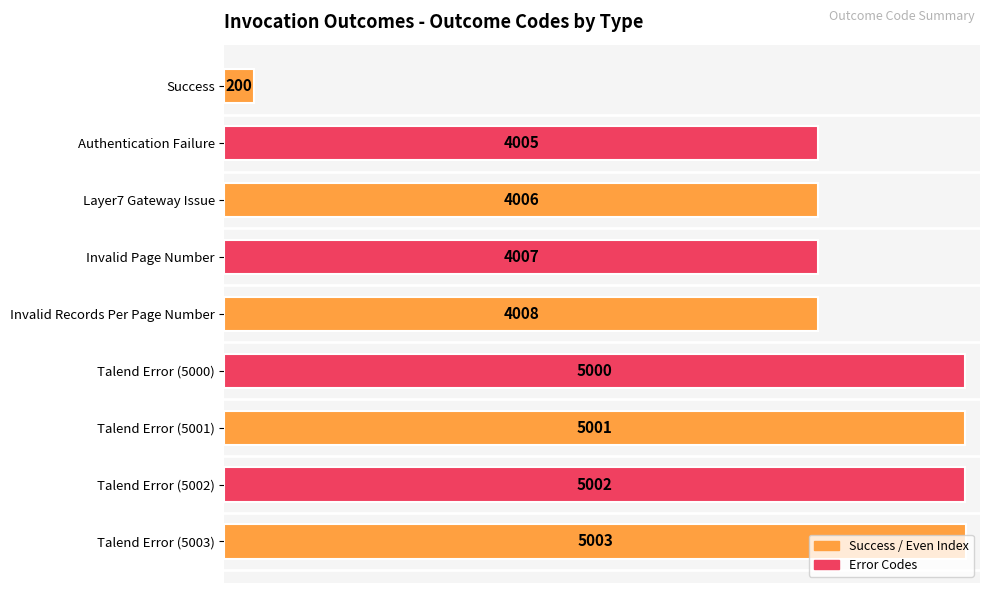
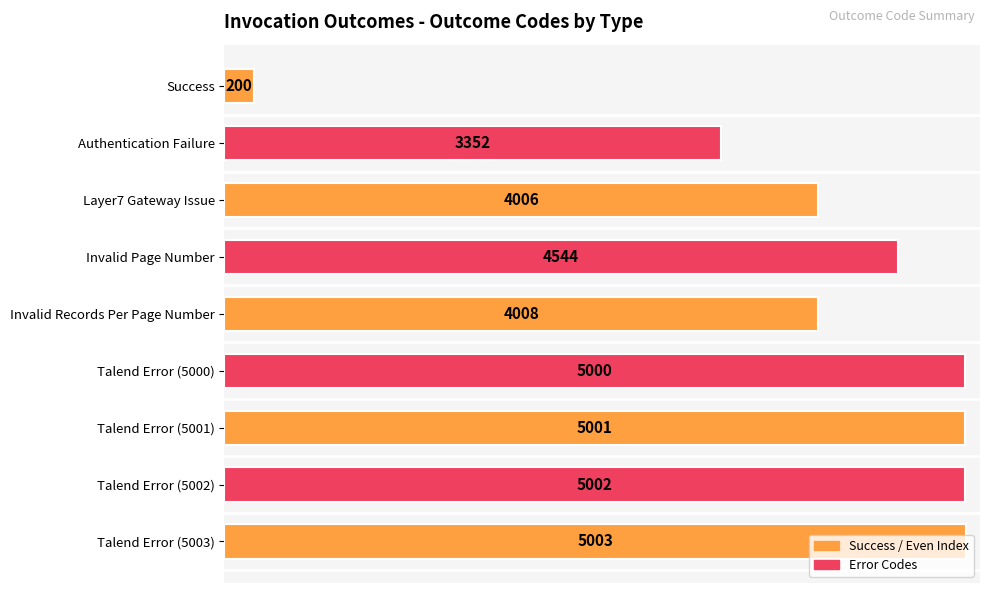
  {
    "Success": 200,
-   "Authentication Failure": 4005,
+   "Authentication Failure": 3352,
    "Layer7 Gateway Issue": 4006,
-   "Invalid Page Number": 4007,
+   "Invalid Page Number": 4544,
    "Invalid Records Per Page Number": 4008,
    "Talend Error (5000)": 5000,
    "Talend Error (5001)": 5001,
    "Talend Error (5002)": 5002
  }
